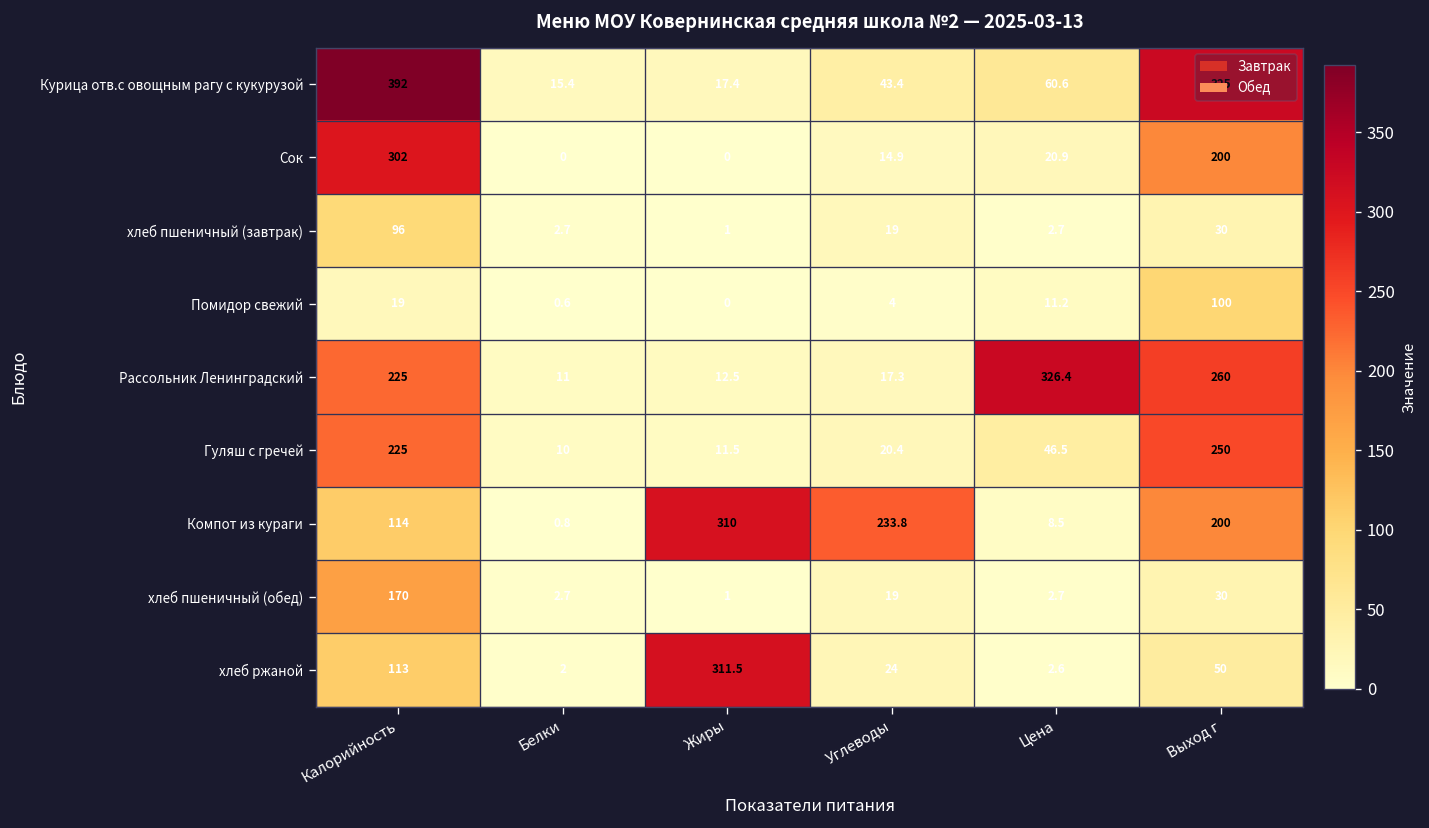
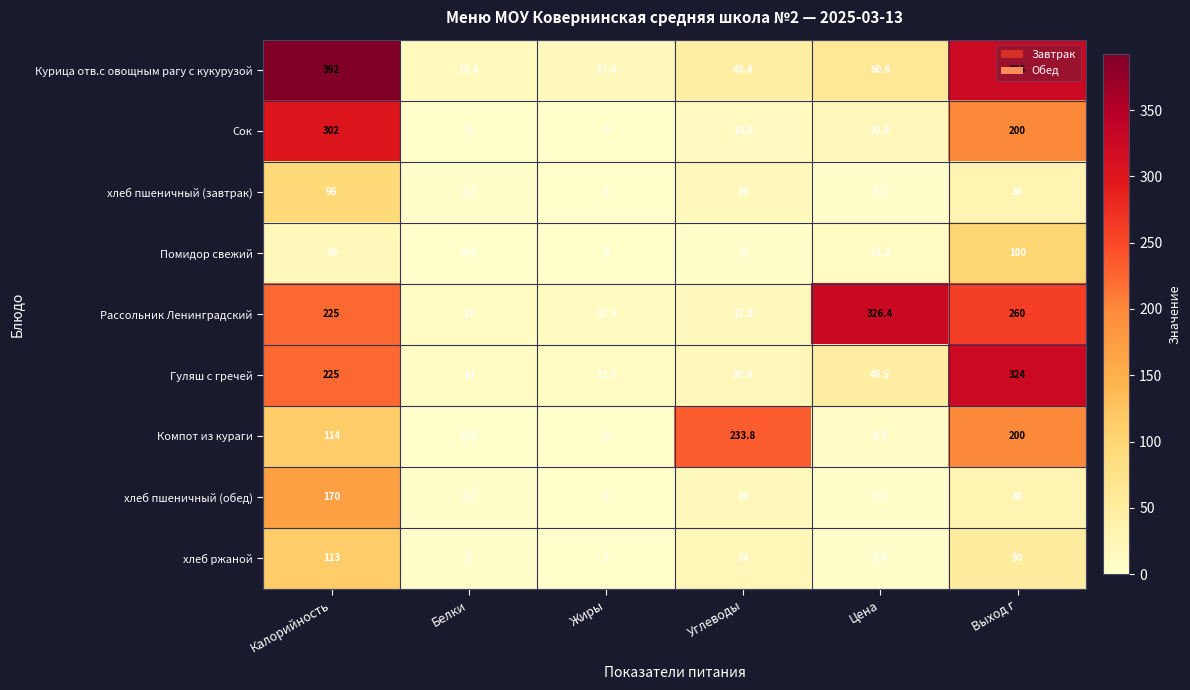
  {
    "Курица отв.с овощным рагу с кукурузой": {
      "Калорийность": 392,
      "Белки": 15.4,
      "Жиры": 17.4,
      "Углеводы": 43.4,
      "Цена": 60.6
    },
    "Сок": {
      "Калорийность": 302,
      "Жиры": 0,
      "Углеводы": 14.9,
      "Цена": 20.9,
      "Выход г": 200
    },
    "хлеб пшеничный (завтрак)": {
      "Калорийность": 96,
      "Белки": 2.7,
      "Жиры": 1,
      "Углеводы": 19,
      "Цена": 2.7,
      "Выход г": 30
    },
    "Помидор свежий": {
      "Калорийность": 19,
      "Белки": 0.6,
      "Жиры": 0,
      "Углеводы": 4,
      "Цена": 11.2,
      "Выход г": 100
    },
    "Рассольник Ленинградский": {
      "Калорийность": 225,
      "Белки": 11,
      "Жиры": 12.5,
      "Углеводы": 17.3,
      "Цена": 326.4,
      "Выход г": 260
    },
    "Гуляш с гречей": {
      "Калорийность": 225,
      "Белки": 10,
      "Жиры": 11.5,
      "Углеводы": 20.4,
      "Цена": 46.5,
-     "Выход г": 250
+     "Выход г": 324
    },
    "Компот из кураги": {
      "Калорийность": 114,
      "Белки": 0.8,
-     "Жиры": 310,
+     "Жиры": 0,
      "Углеводы": 233.8,
      "Цена": 8.5,
      "Выход г": 200
    },
    "хлеб пшеничный (обед)": {
      "Калорийность": 170,
      "Белки": 2.7,
      "Жиры": 1,
      "Углеводы": 19,
      "Цена": 2.7,
      "Выход г": 30
    },
    "хлеб ржаной": {
      "Калорийность": 113,
      "Белки": 2,
-     "Жиры": 311.5,
+     "Жиры": 1,
      "Углеводы": 24,
      "Цена": 2.6,
      "Выход г": 50
    }
  }
